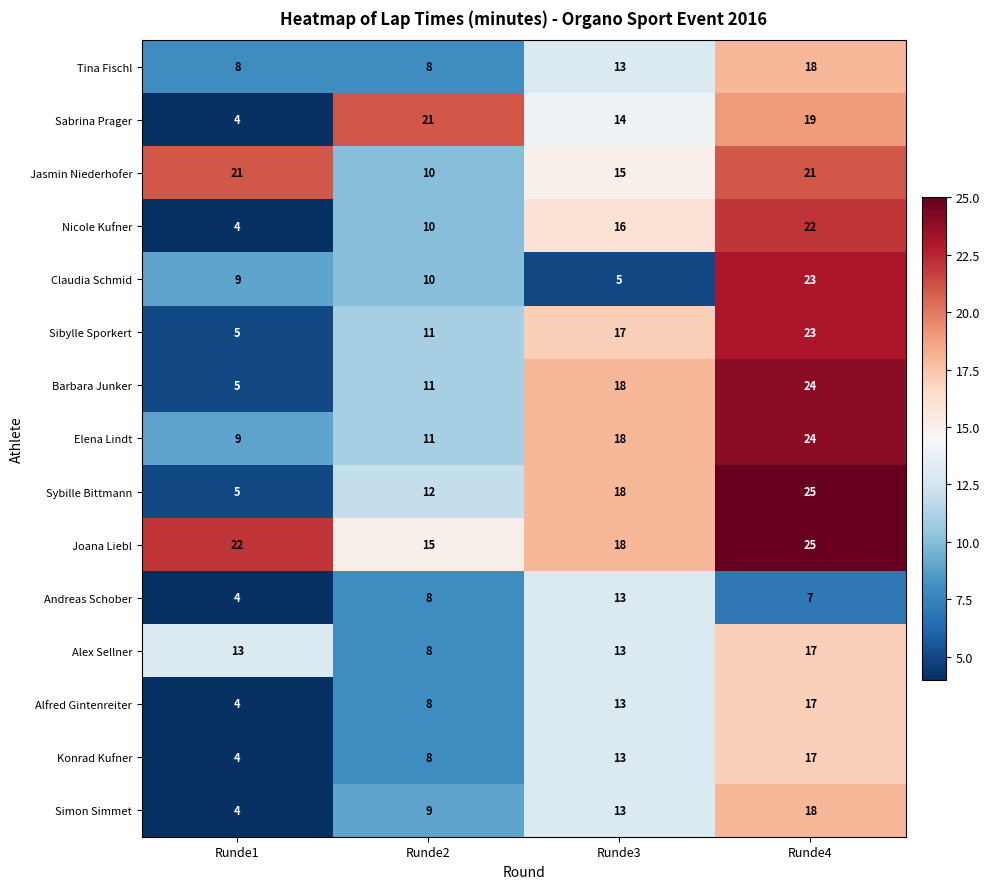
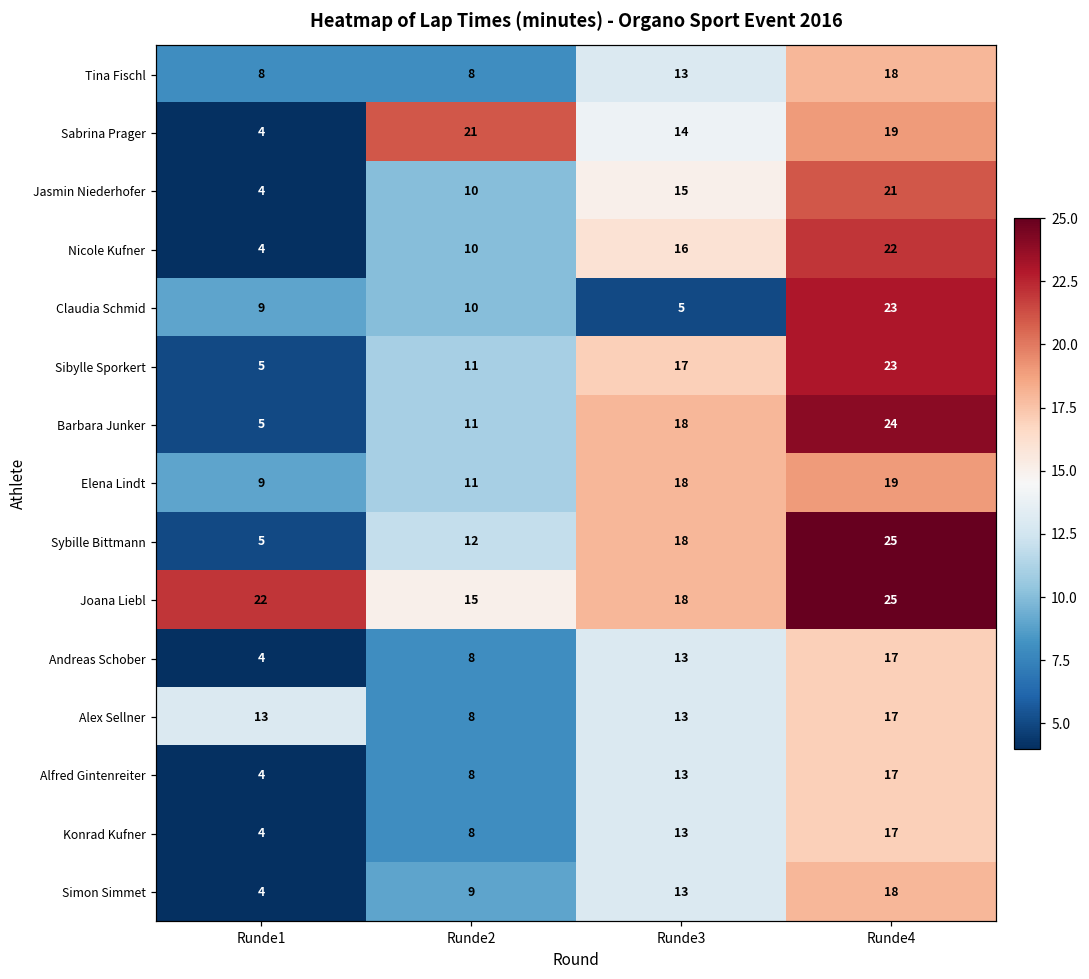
  {
    "Tina Fischl": {
      "Runde1": 8,
      "Runde2": 8,
      "Runde3": 13,
      "Runde4": 18
    },
    "Sabrina Prager": {
      "Runde1": 4,
      "Runde2": 21,
      "Runde3": 14,
      "Runde4": 19
    },
    "Jasmin Niederhofer": {
-     "Runde1": 21,
+     "Runde1": 4,
      "Runde2": 10,
      "Runde3": 15,
      "Runde4": 21
    },
    "Nicole Kufner": {
      "Runde1": 4,
      "Runde2": 10,
      "Runde3": 16,
      "Runde4": 22
    },
    "Claudia Schmid": {
      "Runde1": 9,
      "Runde2": 10,
      "Runde3": 5,
      "Runde4": 23
    },
    "Sibylle Sporkert": {
      "Runde1": 5,
      "Runde2": 11,
      "Runde3": 17,
      "Runde4": 23
    },
    "Barbara Junker": {
      "Runde1": 5,
      "Runde2": 11,
      "Runde3": 18,
      "Runde4": 24
    },
    "Elena Lindt": {
      "Runde1": 9,
      "Runde2": 11,
      "Runde3": 18,
-     "Runde4": 24
+     "Runde4": 19
    },
    "Sybille Bittmann": {
      "Runde1": 5,
      "Runde2": 12,
      "Runde3": 18,
      "Runde4": 25
    },
    "Joana Liebl": {
      "Runde1": 22,
      "Runde2": 15,
      "Runde3": 18,
      "Runde4": 25
    },
    "Andreas Schober": {
      "Runde1": 4,
      "Runde2": 8,
      "Runde3": 13,
-     "Runde4": 7
+     "Runde4": 17
    },
    "Alex Sellner": {
      "Runde1": 13,
      "Runde2": 8,
      "Runde3": 13,
      "Runde4": 17
    },
    "Alfred Gintenreiter": {
      "Runde1": 4,
      "Runde2": 8,
      "Runde3": 13,
      "Runde4": 17
    },
    "Konrad Kufner": {
      "Runde1": 4,
      "Runde2": 8,
      "Runde3": 13,
      "Runde4": 17
    },
    "Simon Simmet": {
      "Runde1": 4,
      "Runde2": 9,
      "Runde3": 13,
      "Runde4": 18
    }
  }
